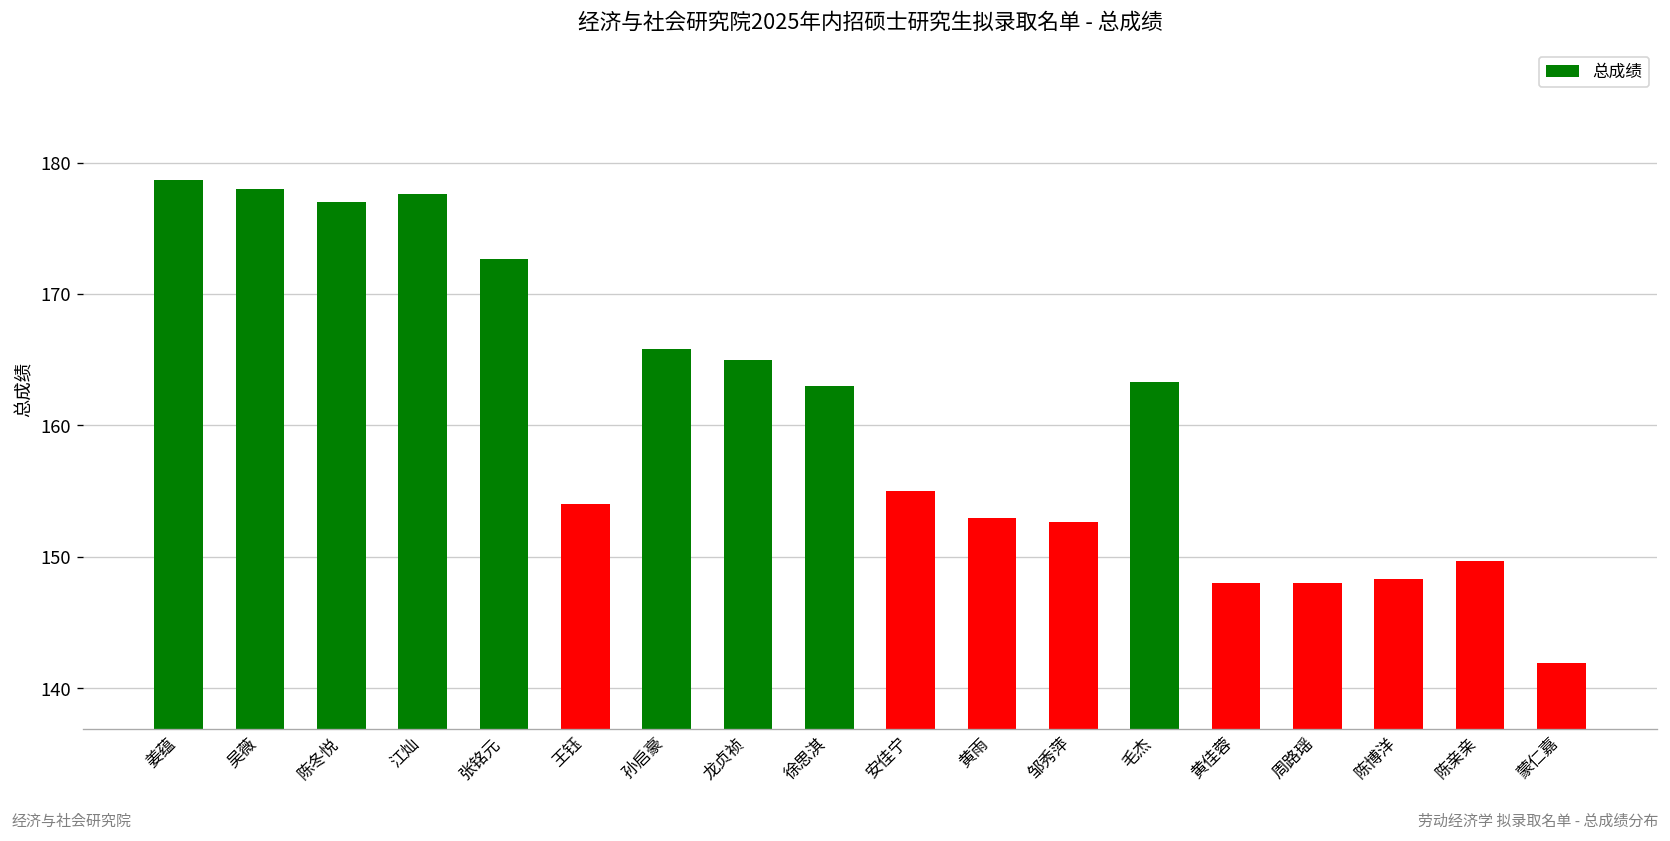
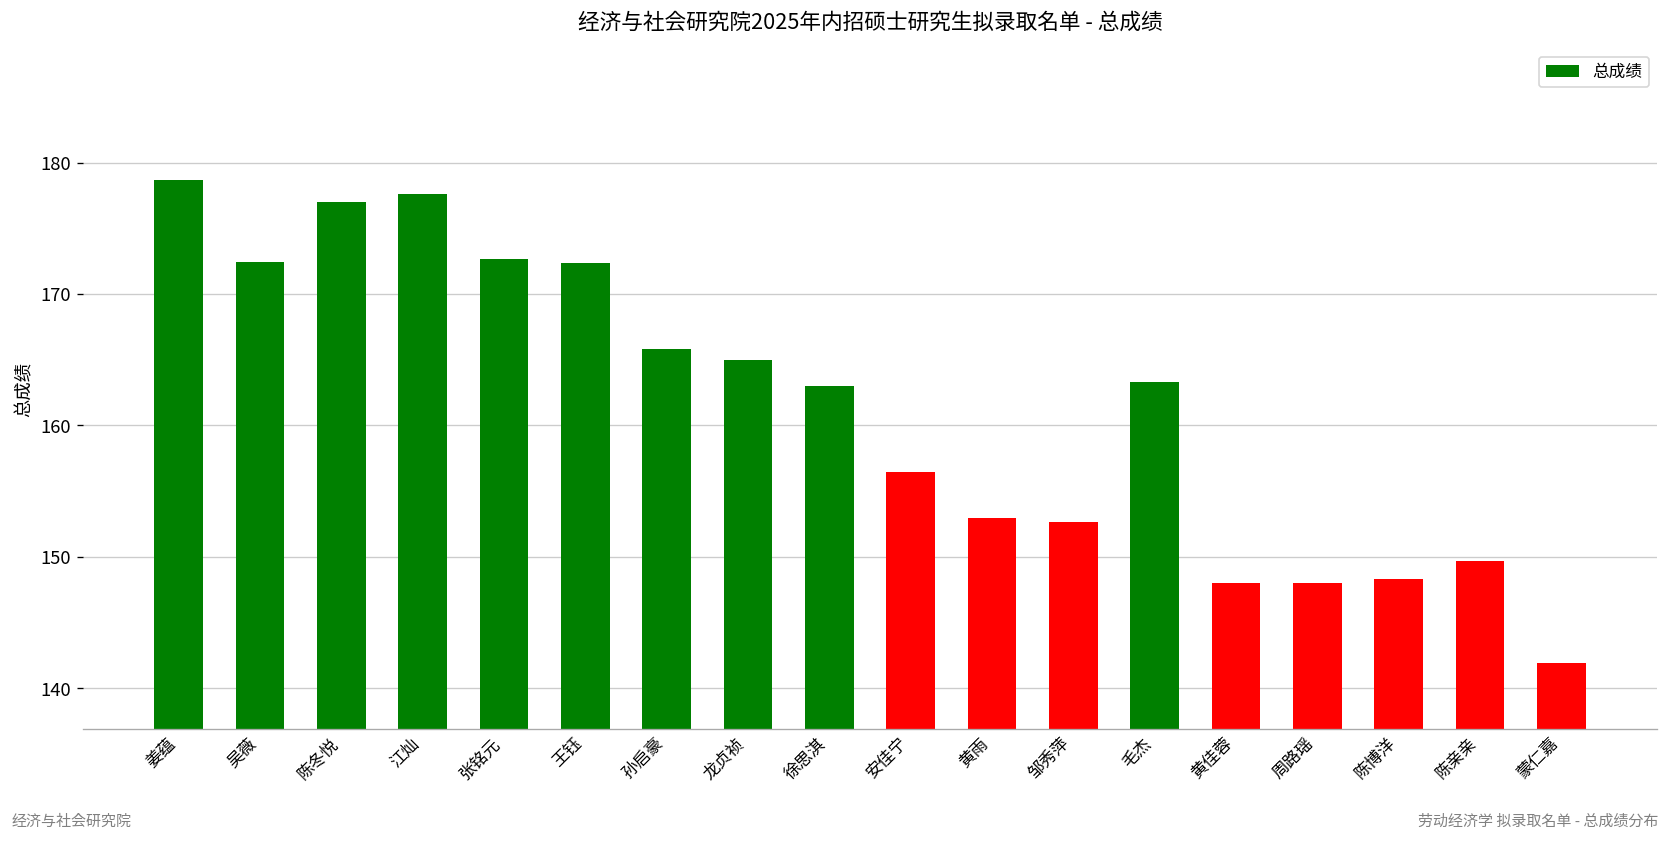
  {
    "姜蕴": 178.7,
-   "吴薇": 178.0,
+   "吴薇": 172.4,
    "陈冬悦": 177.0,
    "江灿": 177.6,
    "张铭元": 172.7,
-   "王钰": 154.0,
+   "王钰": 172.3,
    "孙启豪": 165.8,
    "龙贞祯": 165.0,
    "徐思淇": 163.0,
-   "安佳宁": 155.0,
+   "安佳宁": 156.5,
    "黄雨": 153.0,
    "邹秀萍": 152.7,
    "毛杰": 163.3,
    "黄佳蓉": 148.0,
    "周路瑶": 148.0,
    "陈博洋": 148.3,
    "陈亲亲": 149.7,
    "蒙仁嘉": 141.9
  }
